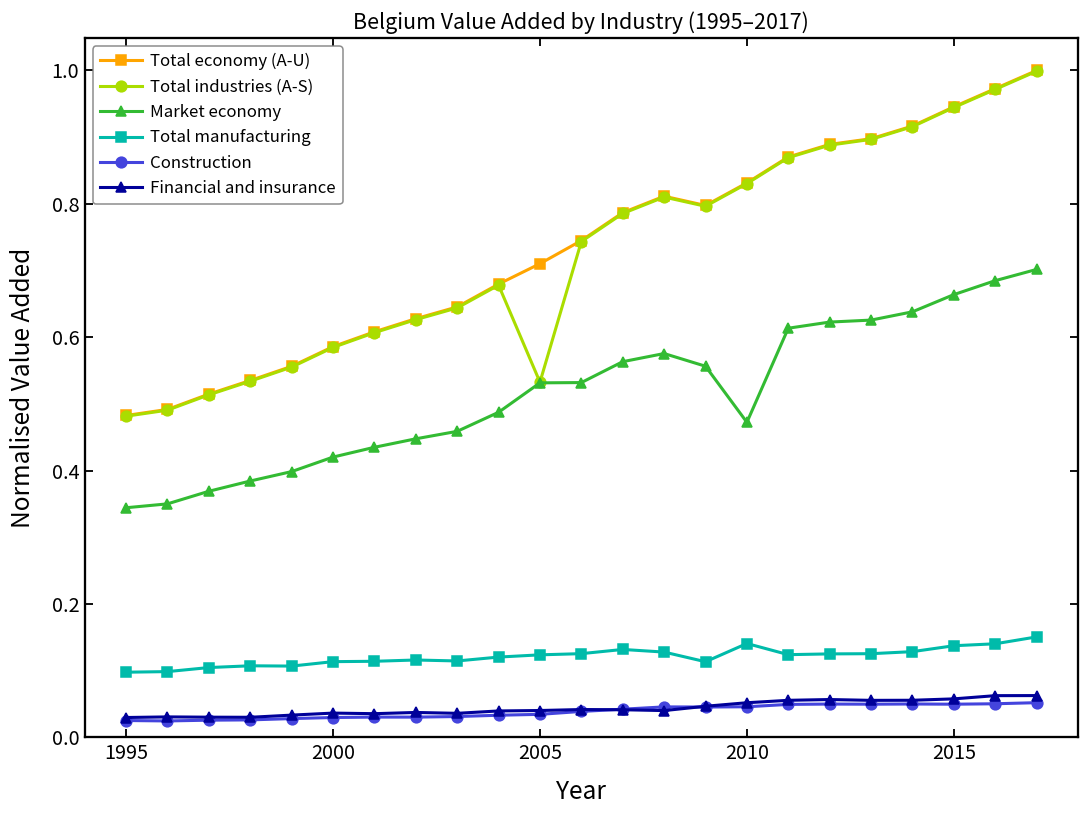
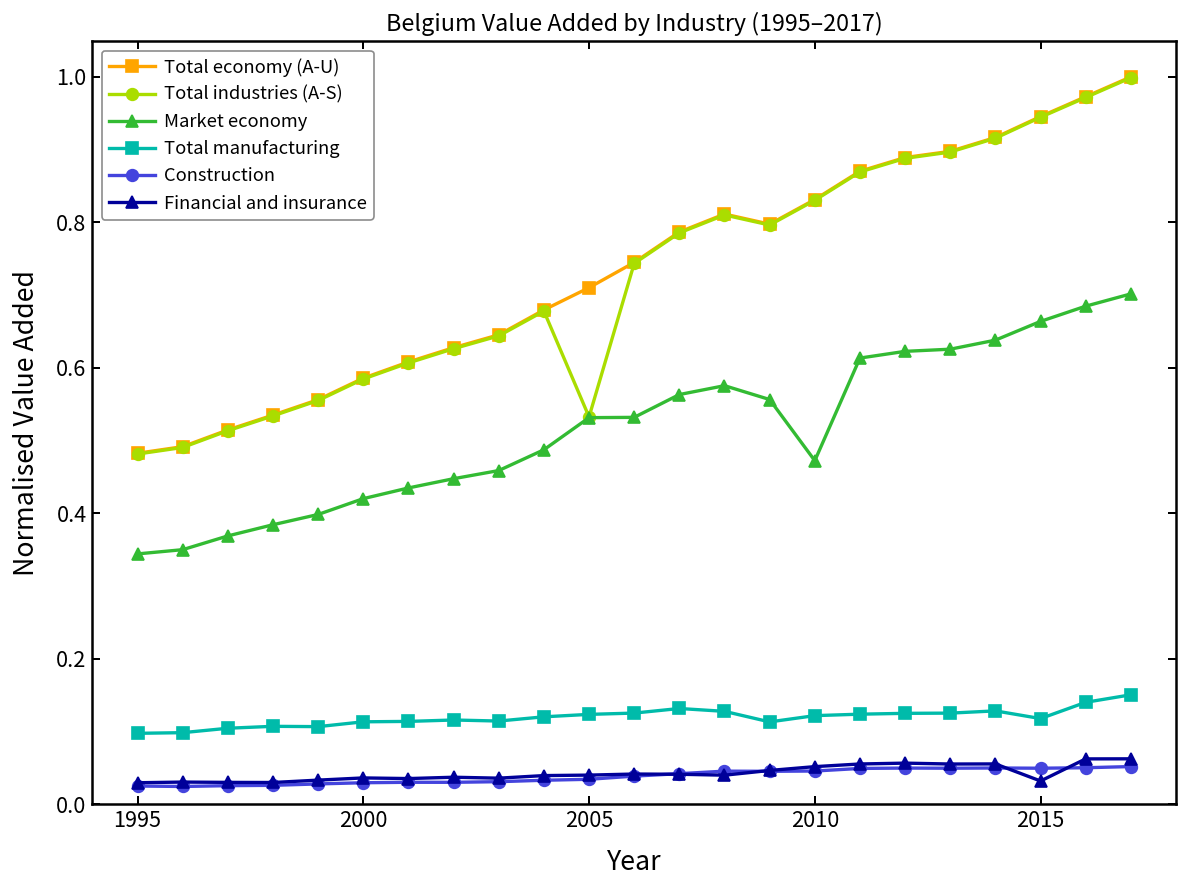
  {
    "Total economy (A-U)": {
      "2005": 0.71
    },
    "Market economy": {
      "1995": 0.34,
      "2000": 0.42,
      "2010": 0.47,
      "2015": 0.66
    },
    "Total manufacturing": {
      "1995": 0.10,
      "2000": 0.11,
      "2005": 0.12,
-     "2010": 0.14,
-     "2015": 0.14
+     "2010": 0.12,
+     "2015": 0.12
    },
    "Construction": {
      "1995": 0.03,
      "2000": 0.03,
      "2005": 0.03,
      "2010": 0.05,
      "2015": 0.05
    },
    "Financial and insurance": {
      "1995": 0.03,
      "2000": 0.04,
      "2005": 0.04,
      "2010": 0.05,
-     "2015": 0.06
+     "2015": 0.03
    }
  }
